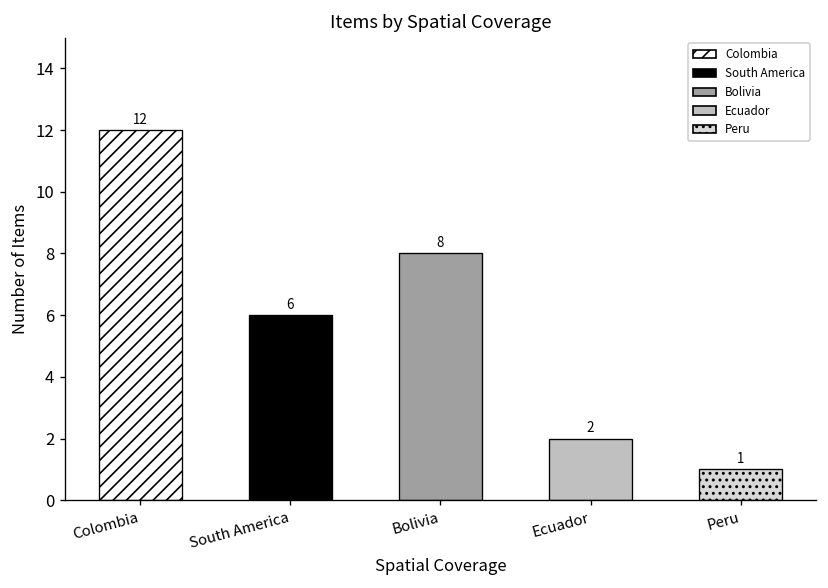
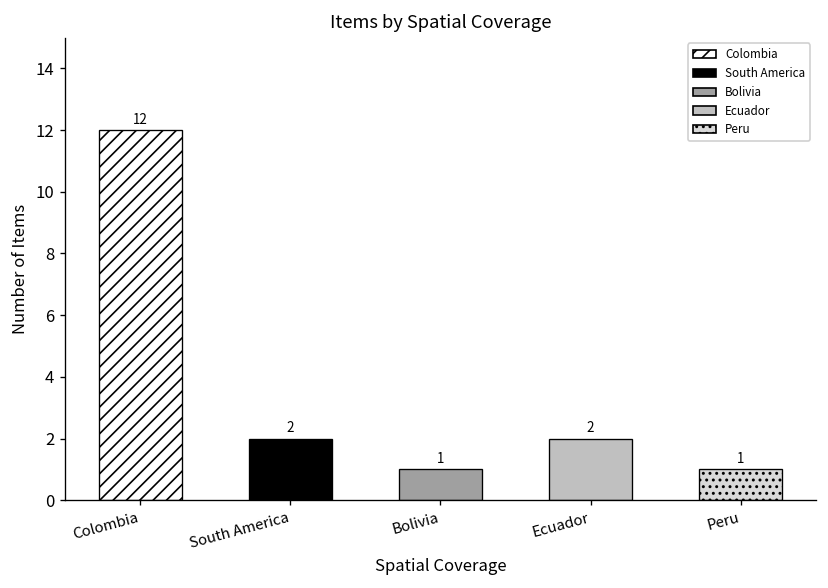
  {
    "Colombia": 12,
-   "South America": 6,
-   "Bolivia": 8,
+   "South America": 2,
+   "Bolivia": 1,
    "Ecuador": 2,
    "Peru": 1
  }
